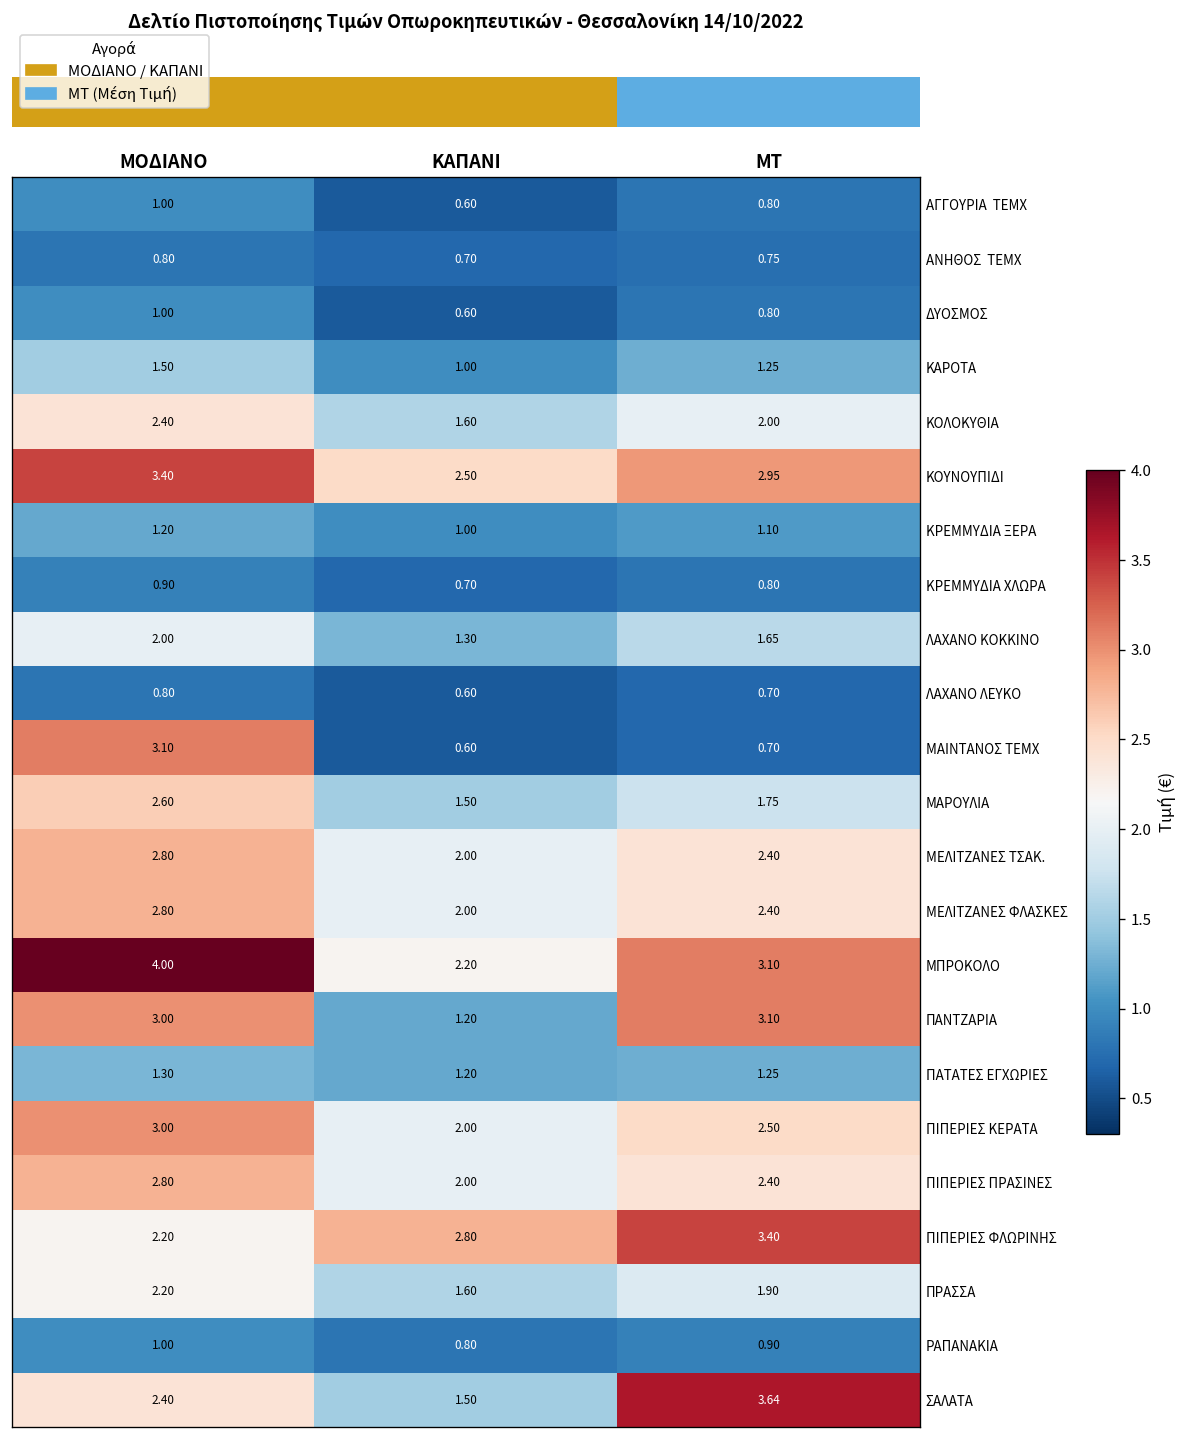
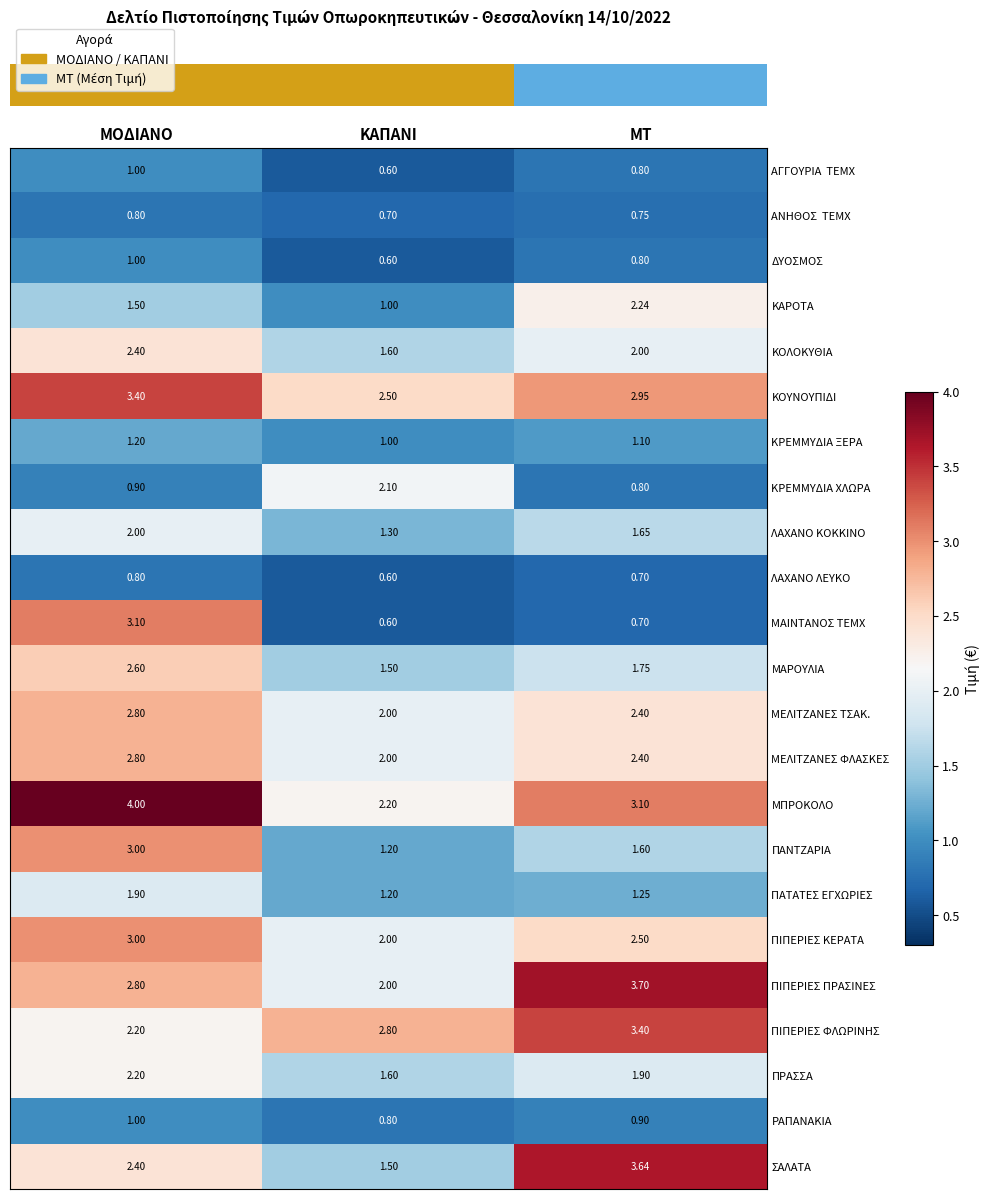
  {
    "ΑΓΓΟΥΡΙΑ ΤΕΜΧ": {
      "ΜΟΔΙΑΝΟ": 1.00,
      "ΚΑΠΑΝΙ": 0.60,
      "ΜΤ": 0.80
    },
    "ΑΝΗΘΟΣ ΤΕΜΧ": {
      "ΜΟΔΙΑΝΟ": 0.80,
      "ΚΑΠΑΝΙ": 0.70,
      "ΜΤ": 0.75
    },
    "ΔΥΟΣΜΟΣ": {
      "ΜΟΔΙΑΝΟ": 1.00,
      "ΚΑΠΑΝΙ": 0.60,
      "ΜΤ": 0.80
    },
    "ΚΑΡΟΤΑ": {
      "ΜΟΔΙΑΝΟ": 1.50,
      "ΚΑΠΑΝΙ": 1.00,
-     "ΜΤ": 1.25
+     "ΜΤ": 2.24
    },
    "ΚΟΛΟΚΥΘΙΑ": {
      "ΜΟΔΙΑΝΟ": 2.40,
      "ΚΑΠΑΝΙ": 1.60,
      "ΜΤ": 2.00
    },
    "ΚΟΥΝΟΥΠΙΔΙ": {
      "ΜΟΔΙΑΝΟ": 3.40,
      "ΚΑΠΑΝΙ": 2.50,
      "ΜΤ": 2.95
    },
    "ΚΡΕΜΜΥΔΙΑ ΞΕΡΑ": {
      "ΜΟΔΙΑΝΟ": 1.20,
      "ΚΑΠΑΝΙ": 1.00,
      "ΜΤ": 1.10
    },
    "ΚΡΕΜΜΥΔΙΑ ΧΛΩΡΑ": {
      "ΜΟΔΙΑΝΟ": 0.90,
-     "ΚΑΠΑΝΙ": 0.70,
+     "ΚΑΠΑΝΙ": 2.10,
      "ΜΤ": 0.80
    },
    "ΛΑΧΑΝΟ ΚΟΚΚΙΝΟ": {
      "ΜΟΔΙΑΝΟ": 2.00,
      "ΚΑΠΑΝΙ": 1.30,
      "ΜΤ": 1.65
    },
    "ΛΑΧΑΝΟ ΛΕΥΚΟ": {
      "ΜΟΔΙΑΝΟ": 0.80,
      "ΚΑΠΑΝΙ": 0.60,
      "ΜΤ": 0.70
    },
    "ΜΑΙΝΤΑΝΟΣ ΤΕΜΧ": {
      "ΜΟΔΙΑΝΟ": 3.10,
      "ΚΑΠΑΝΙ": 0.60,
      "ΜΤ": 0.70
    },
    "ΜΑΡΟΥΛΙΑ": {
      "ΜΟΔΙΑΝΟ": 2.60,
      "ΚΑΠΑΝΙ": 1.50,
      "ΜΤ": 1.75
    },
    "ΜΕΛΙΤΖΑΝΕΣ ΤΣΑΚ.": {
      "ΜΟΔΙΑΝΟ": 2.80,
      "ΚΑΠΑΝΙ": 2.00,
      "ΜΤ": 2.40
    },
    "ΜΕΛΙΤΖΑΝΕΣ ΦΛΑΣΚΕΣ": {
      "ΜΟΔΙΑΝΟ": 2.80,
      "ΚΑΠΑΝΙ": 2.00,
      "ΜΤ": 2.40
    },
    "ΜΠΡΟΚΟΛΟ": {
      "ΜΟΔΙΑΝΟ": 4.00,
      "ΚΑΠΑΝΙ": 2.20,
      "ΜΤ": 3.10
    },
    "ΠΑΝΤΖΑΡΙΑ": {
      "ΜΟΔΙΑΝΟ": 3.00,
      "ΚΑΠΑΝΙ": 1.20,
-     "ΜΤ": 3.10
+     "ΜΤ": 1.60
    },
    "ΠΑΤΑΤΕΣ ΕΓΧΩΡΙΕΣ": {
-     "ΜΟΔΙΑΝΟ": 1.30,
+     "ΜΟΔΙΑΝΟ": 1.90,
      "ΚΑΠΑΝΙ": 1.20,
      "ΜΤ": 1.25
    },
    "ΠΙΠΕΡΙΕΣ ΚΕΡΑΤΑ": {
      "ΜΟΔΙΑΝΟ": 3.00,
      "ΚΑΠΑΝΙ": 2.00,
      "ΜΤ": 2.50
    },
    "ΠΙΠΕΡΙΕΣ ΠΡΑΣΙΝΕΣ": {
      "ΜΟΔΙΑΝΟ": 2.80,
      "ΚΑΠΑΝΙ": 2.00,
-     "ΜΤ": 2.40
+     "ΜΤ": 3.70
    },
    "ΠΙΠΕΡΙΕΣ ΦΛΩΡΙΝΗΣ": {
      "ΜΟΔΙΑΝΟ": 2.20,
      "ΚΑΠΑΝΙ": 2.80,
      "ΜΤ": 3.40
    },
    "ΠΡΑΣΣΑ": {
      "ΜΟΔΙΑΝΟ": 2.20,
      "ΚΑΠΑΝΙ": 1.60,
      "ΜΤ": 1.90
    },
    "ΡΑΠΑΝΑΚΙΑ": {
      "ΜΟΔΙΑΝΟ": 1.00,
      "ΚΑΠΑΝΙ": 0.80,
      "ΜΤ": 0.90
    },
    "ΣΑΛΑΤΑ": {
      "ΜΟΔΙΑΝΟ": 2.40,
      "ΚΑΠΑΝΙ": 1.50,
      "ΜΤ": 3.64
    }
  }
